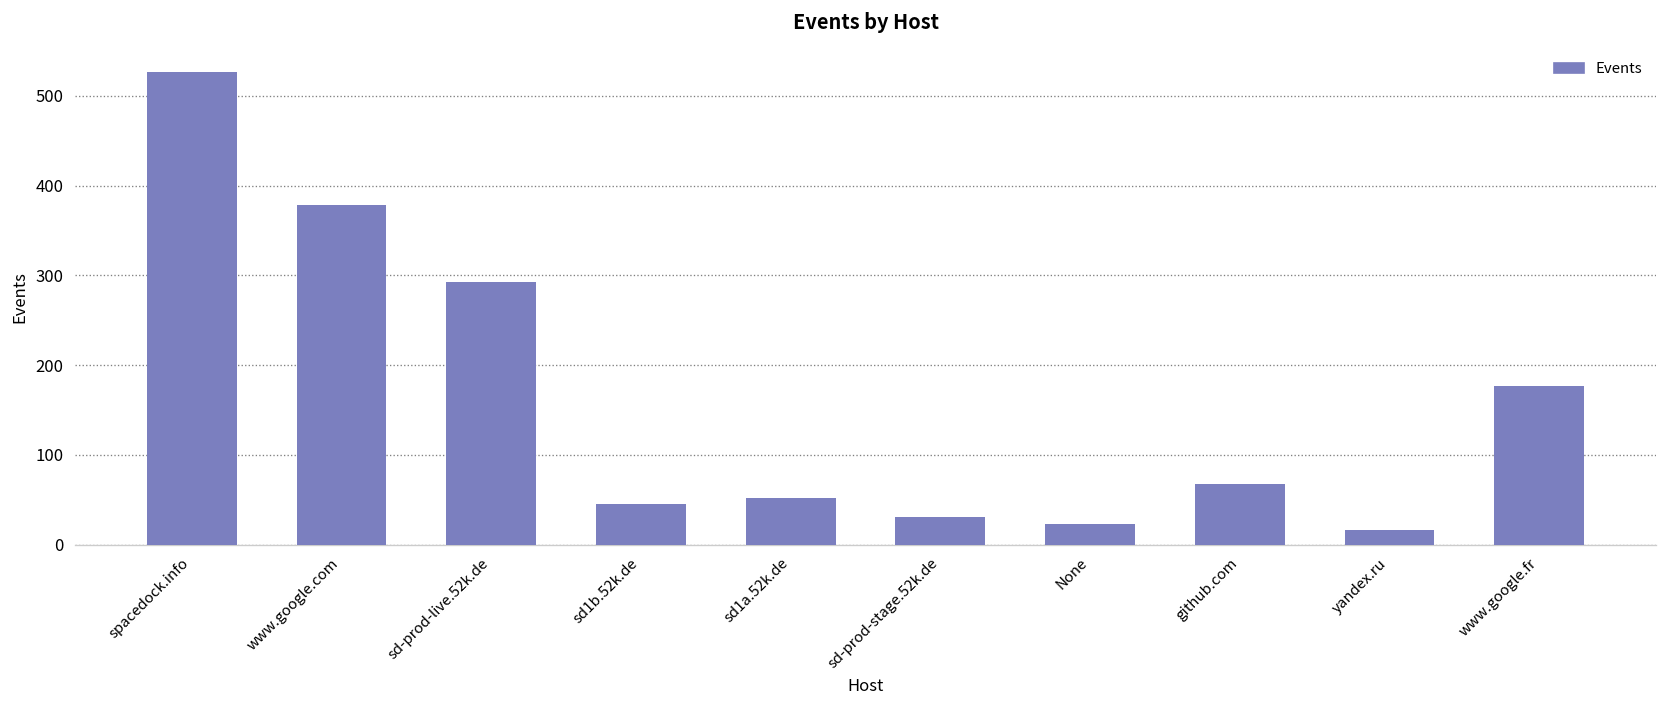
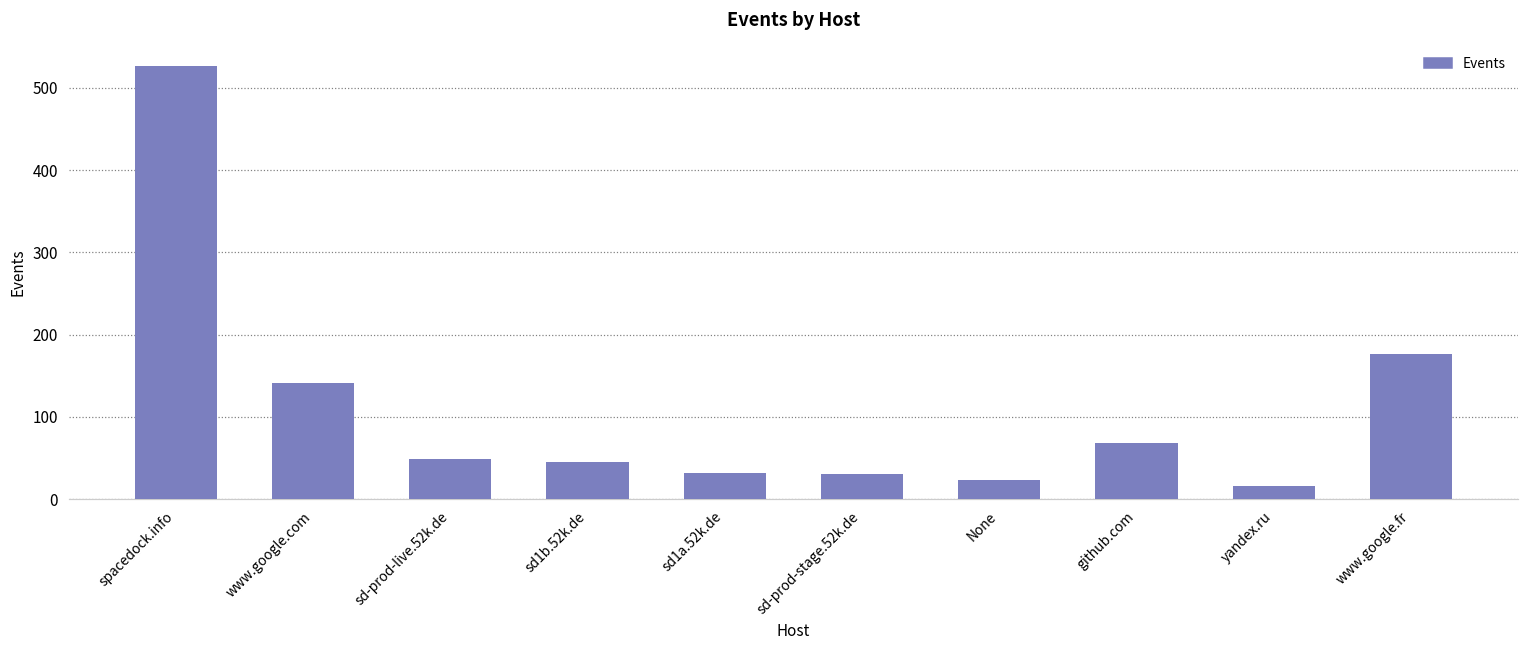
  {
    "spacedock.info": 530,
-   "www.google.com": 380,
-   "sd-prod-live.52k.de": 290,
+   "www.google.com": 140,
+   "sd-prod-live.52k.de": 50,
    "sd1b.52k.de": 50,
-   "sd1a.52k.de": 50,
+   "sd1a.52k.de": 30,
    "sd-prod-stage.52k.de": 30,
    "None": 20,
    "github.com": 70,
    "yandex.ru": 20,
    "www.google.fr": 180
  }
